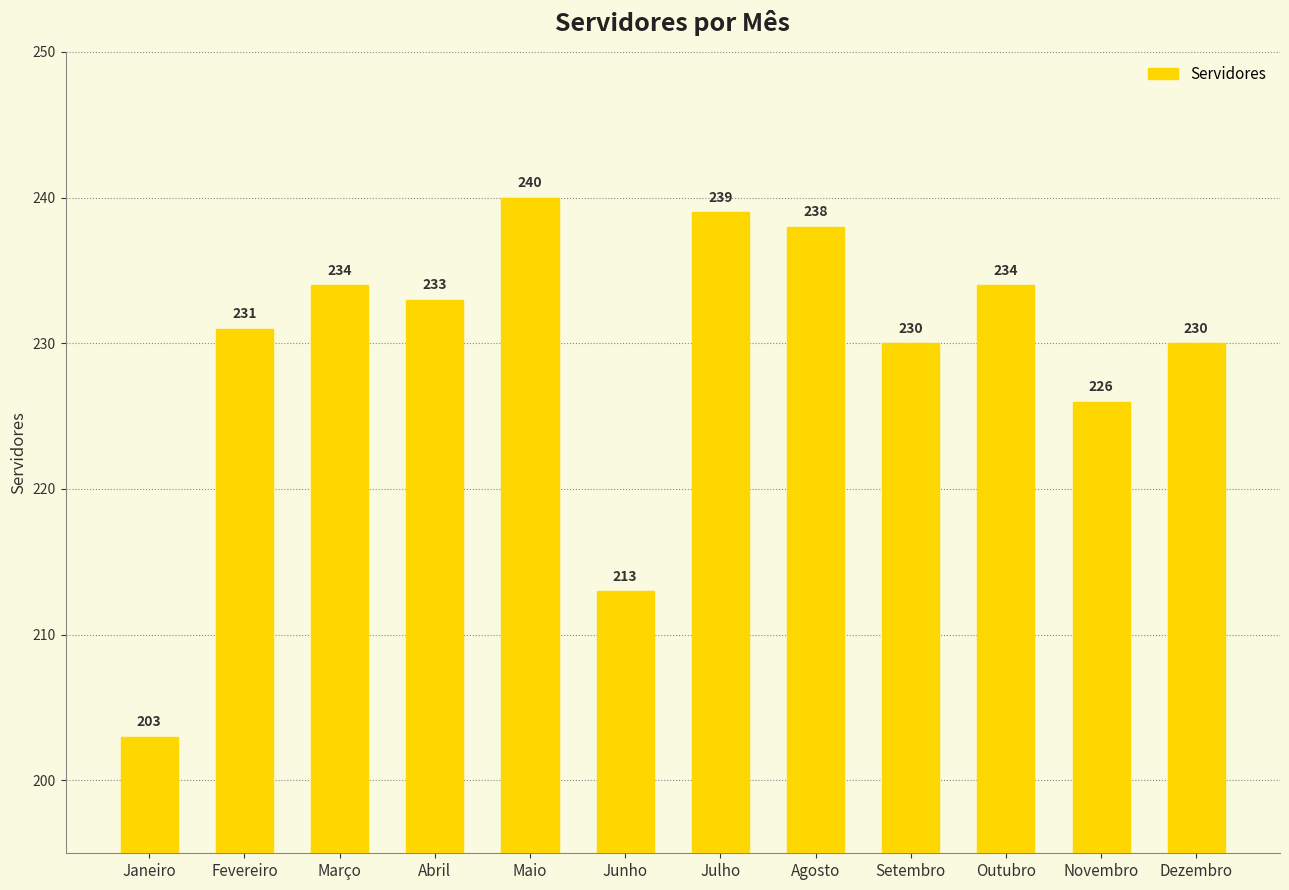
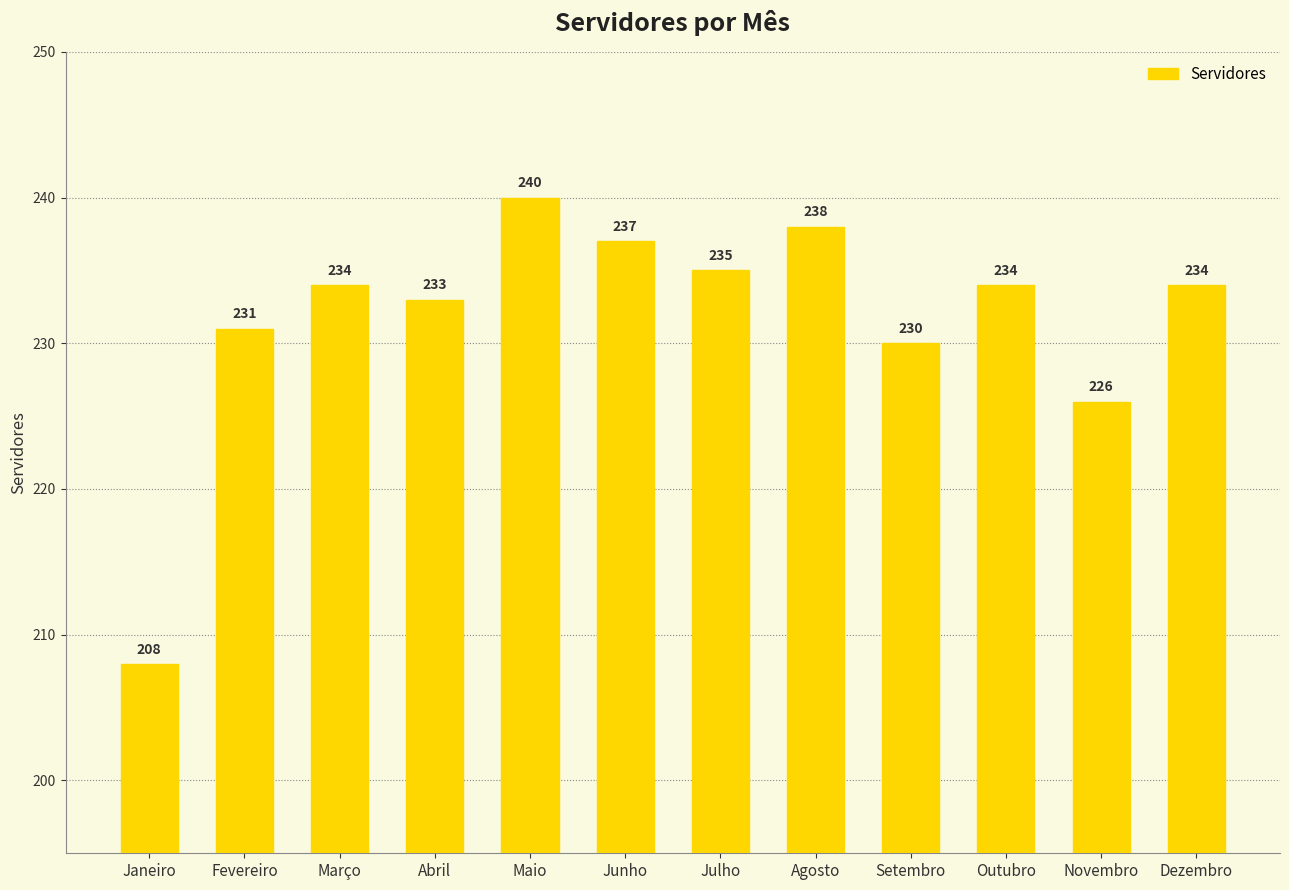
  {
-   "Janeiro": 203,
+   "Janeiro": 208,
    "Fevereiro": 231,
    "Março": 234,
    "Abril": 233,
    "Maio": 240,
-   "Junho": 213,
-   "Julho": 239,
+   "Junho": 237,
+   "Julho": 235,
    "Agosto": 238,
    "Setembro": 230,
    "Outubro": 234,
    "Novembro": 226,
-   "Dezembro": 230
+   "Dezembro": 234
  }
